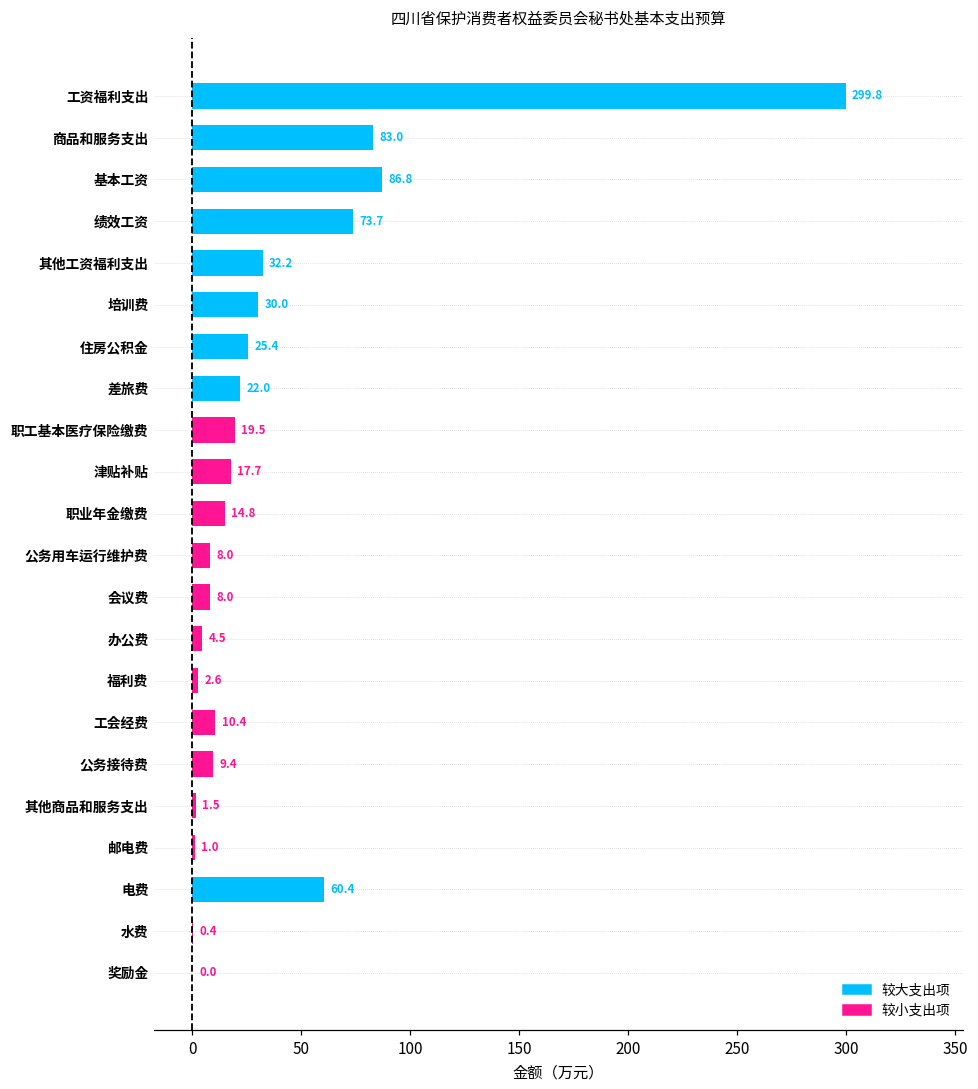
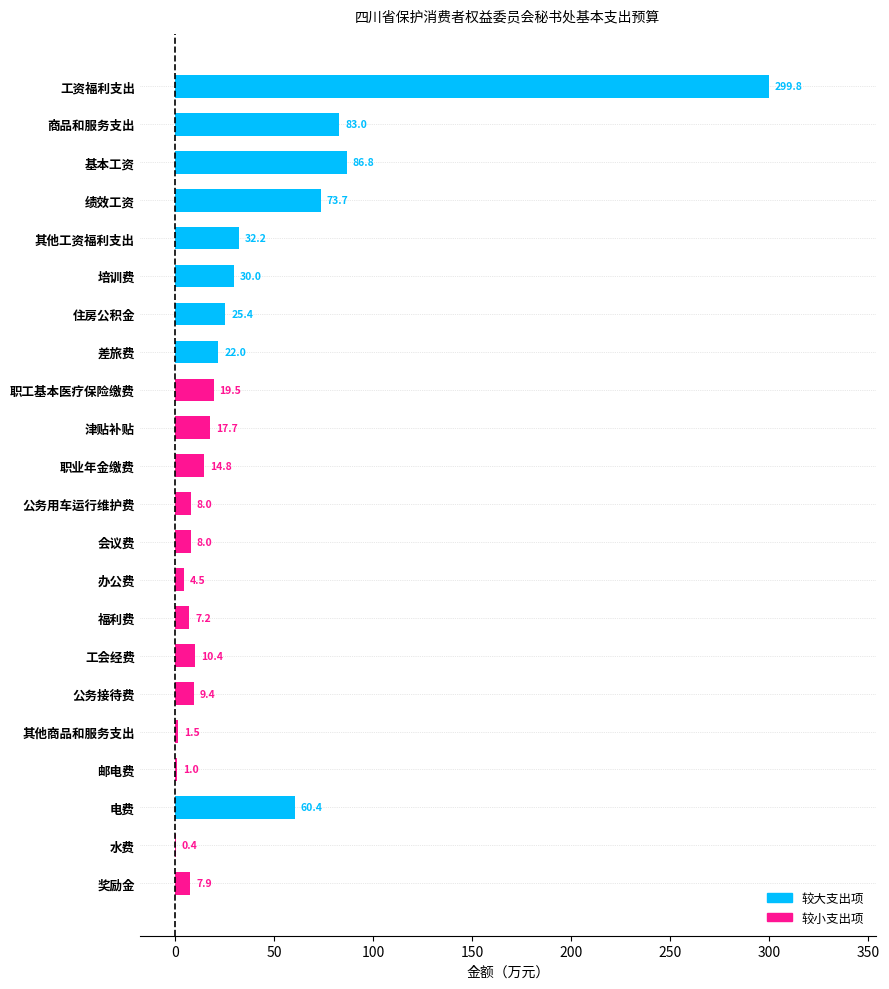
  {
    "工资福利支出": 299.8,
    "商品和服务支出": 83.0,
    "基本工资": 86.8,
    "绩效工资": 73.7,
    "其他工资福利支出": 32.2,
    "培训费": 30.0,
    "住房公积金": 25.4,
    "差旅费": 22.0,
    "职工基本医疗保险缴费": 19.5,
    "津贴补贴": 17.7,
    "职业年金缴费": 14.8,
    "公务用车运行维护费": 8.0,
    "会议费": 8.0,
    "办公费": 4.5,
-   "福利费": 2.6,
+   "福利费": 7.2,
    "工会经费": 10.4,
    "公务接待费": 9.4,
    "其他商品和服务支出": 1.5,
    "邮电费": 1.0,
    "电费": 60.4,
    "水费": 0.4,
-   "奖励金": 0.0
+   "奖励金": 7.9
  }
